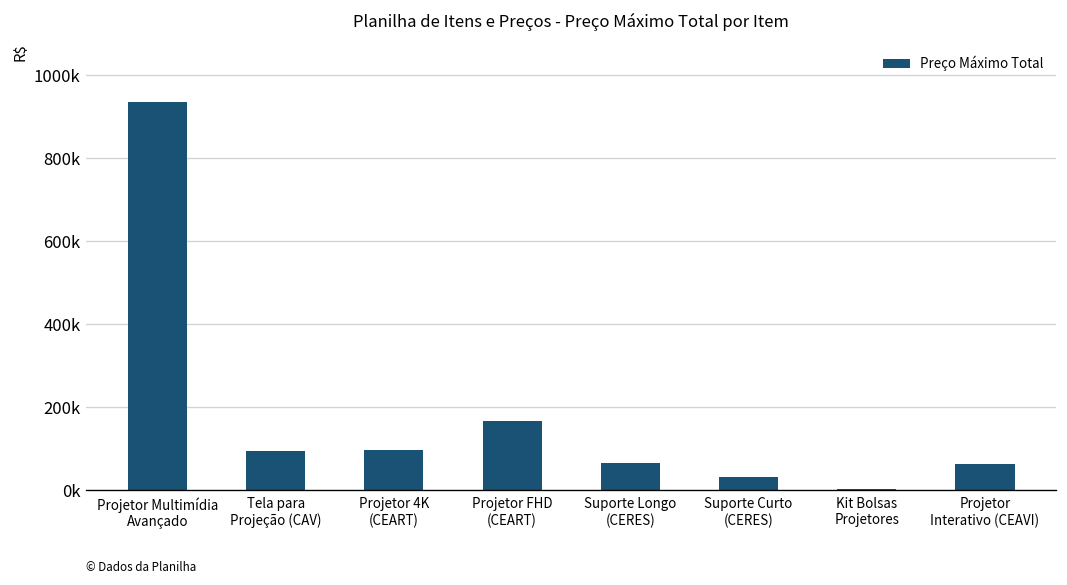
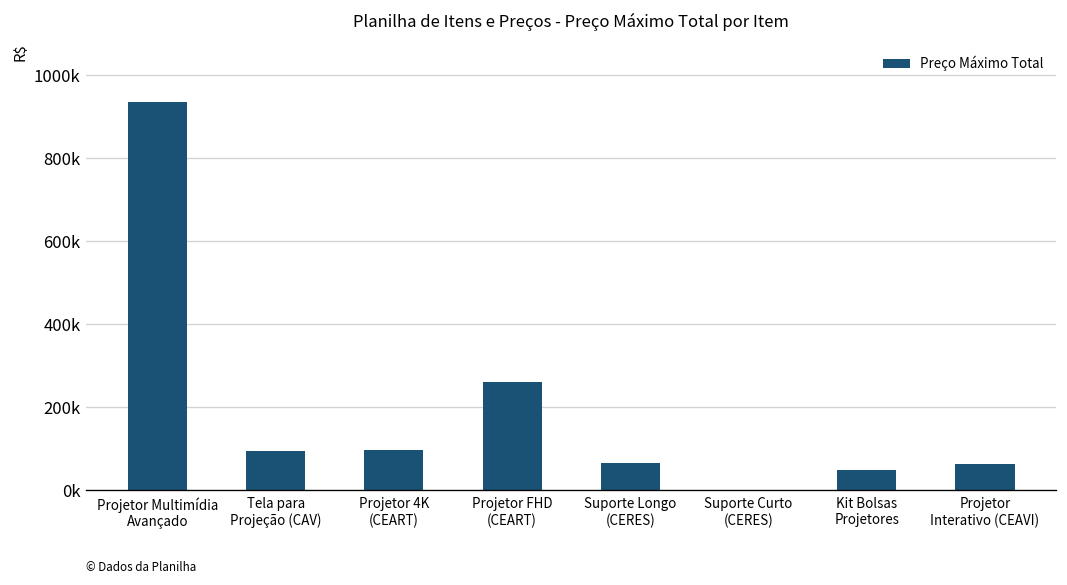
  {
    "Projetor Multimídia Avançado": 940000,
    "Tela para Projeção (CAV)": 90000,
    "Projetor 4K (CEART)": 100000,
-   "Projetor FHD (CEART)": 170000,
+   "Projetor FHD (CEART)": 260000,
    "Suporte Longo (CERES)": 60000,
-   "Suporte Curto (CERES)": 30000,
-   "Kit Bolsas Projetores": 0,
+   "Suporte Curto (CERES)": 0,
+   "Kit Bolsas Projetores": 50000,
    "Projetor Interativo (CEAVI)": 60000
  }
